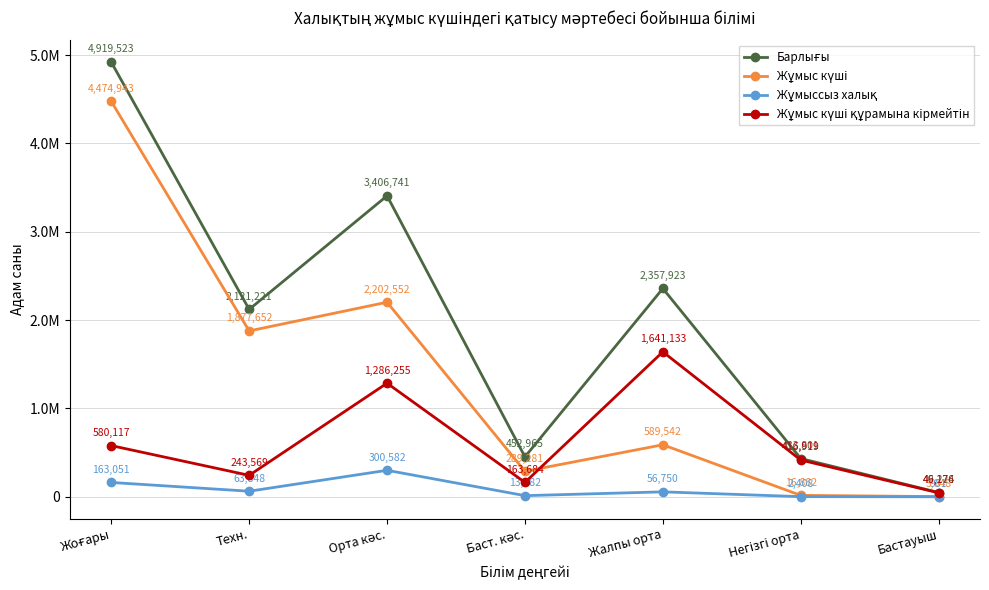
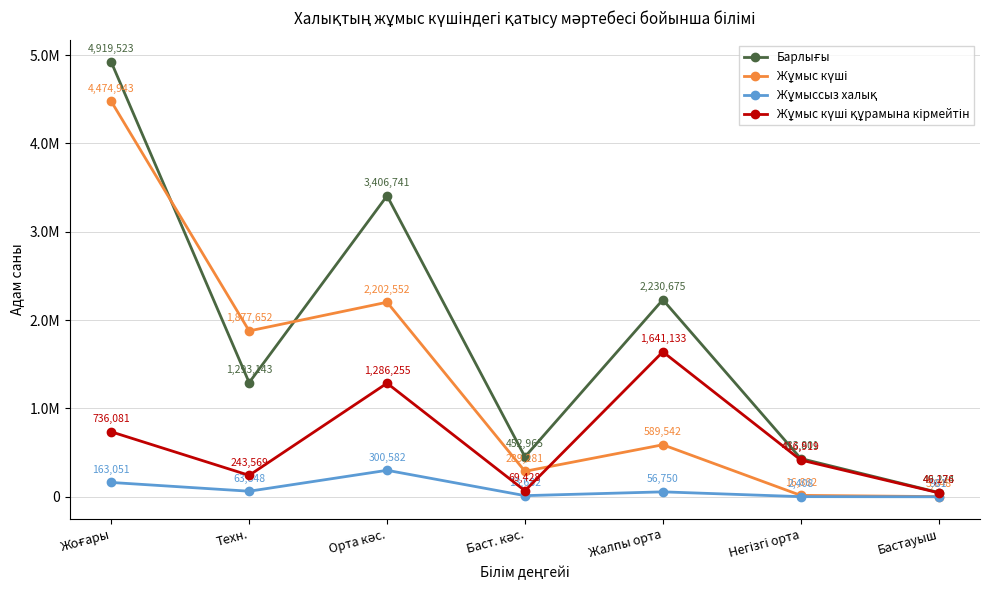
  {
    "Барлығы": {
      "Жоғары": "4,919,523",
-     "Техн.": "2,121,221",
+     "Техн.": "1,293,143",
      "Орта кәс.": "3,406,741",
      "Баст. кәс.": "452,965",
-     "Жалпы орта": "2,357,923"
+     "Жалпы орта": "2,230,675"
    },
    "Жұмыс күші": {
      "Жоғары": "4,474,943",
      "Техн.": "1,877,652",
      "Орта кәс.": "2,202,552",
      "Жалпы орта": "589,542"
    },
    "Жұмыссыз халық": {
      "Жоғары": "163,051",
      "Орта кәс.": "300,582",
      "Жалпы орта": "56,750"
    },
    "Жұмыс күші құрамына кірмейтін": {
-     "Жоғары": "580,117",
+     "Жоғары": "736,081",
      "Техн.": "243,569",
      "Орта кәс.": "1,286,255",
-     "Баст. кәс.": "163,684",
+     "Баст. кәс.": "69,428",
      "Жалпы орта": "1,641,133"
    }
  }
